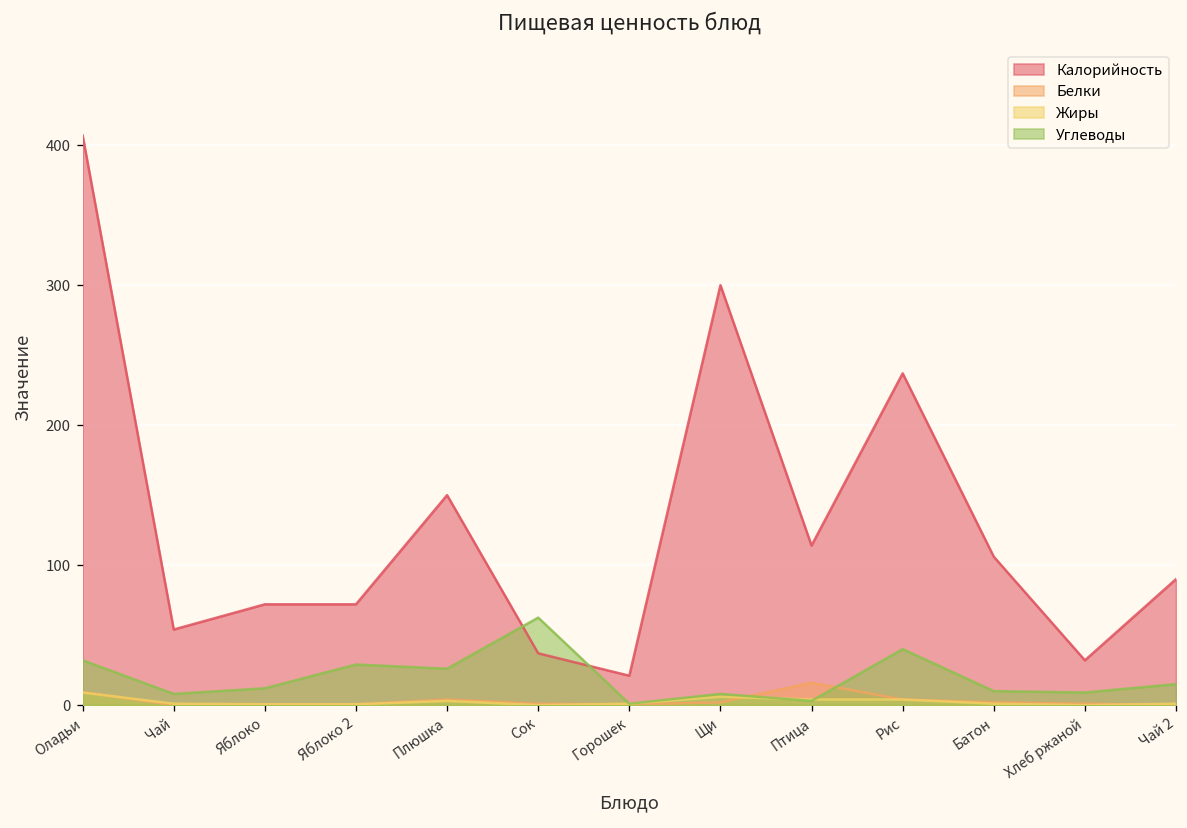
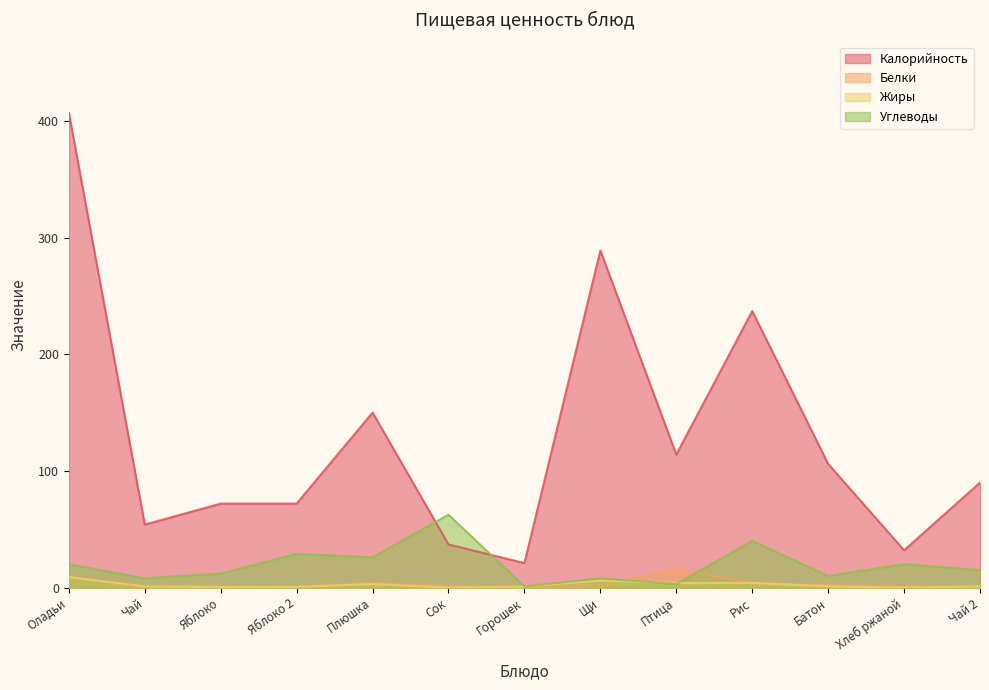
  {
    "Калорийность": {
      "Оладьи": 407,
      "Чай": 54,
      "Яблоко": 72,
      "Яблоко 2": 72,
      "Плюшка": 150,
      "Сок": 37,
      "Горошек": 21,
-     "Щи": 300,
+     "Щи": 289,
      "Птица": 114,
      "Рис": 237,
      "Батон": 106,
      "Хлеб ржаной": 32,
      "Чай 2": 90
    },
    "Углеводы": {
-     "Оладьи": 32,
+     "Оладьи": 20,
      "Чай": 8,
      "Яблоко": 12,
      "Яблоко 2": 29,
      "Плюшка": 26,
      "Сок": 63,
      "Рис": 40,
      "Батон": 10,
-     "Хлеб ржаной": 9,
+     "Хлеб ржаной": 20,
      "Чай 2": 15
    }
  }
